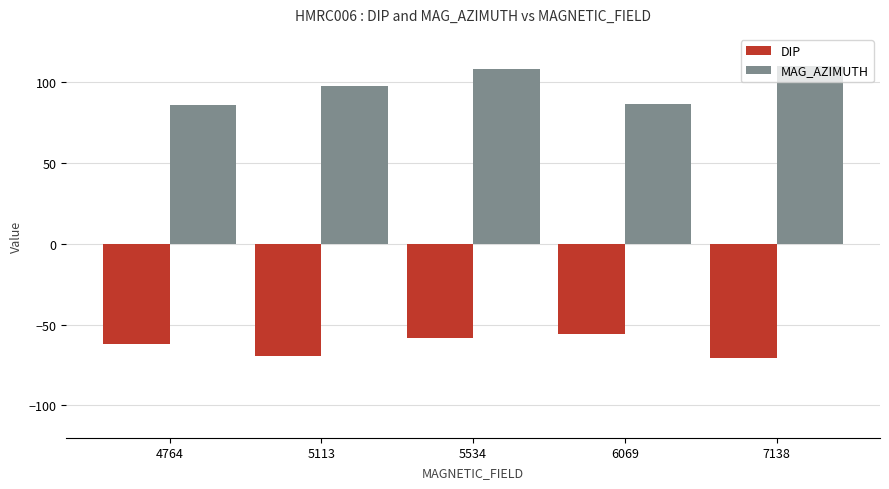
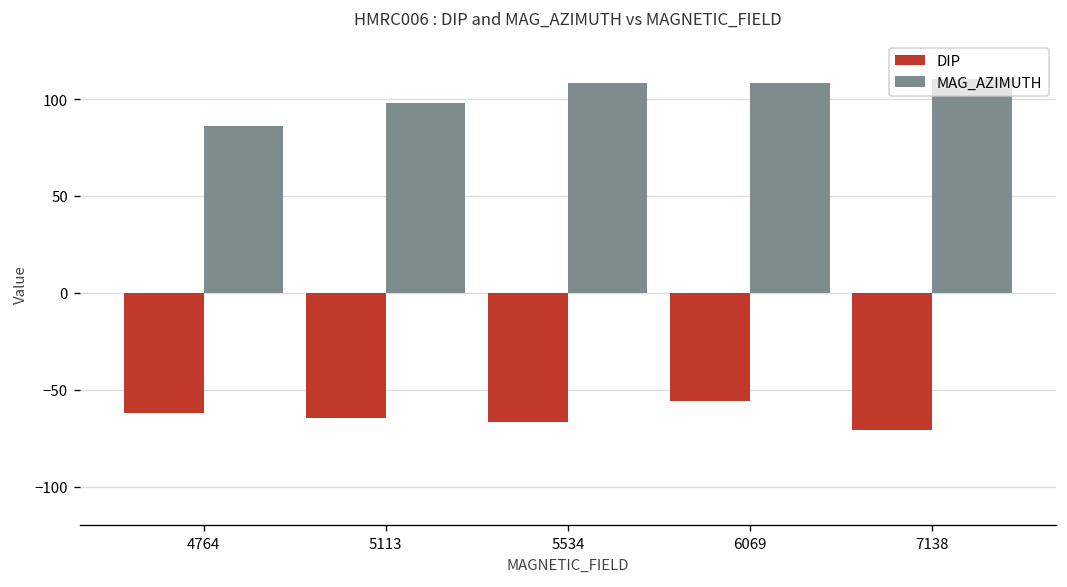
  {
    "DIP": {
      "4764": -62,
-     "5113": -70,
-     "5534": -58,
+     "5113": -65,
+     "5534": -67,
      "6069": -56,
      "7138": -71
    },
    "MAG_AZIMUTH": {
      "4764": 86,
      "5113": 98,
      "5534": 108,
-     "6069": 87
+     "6069": 108
    }
  }
